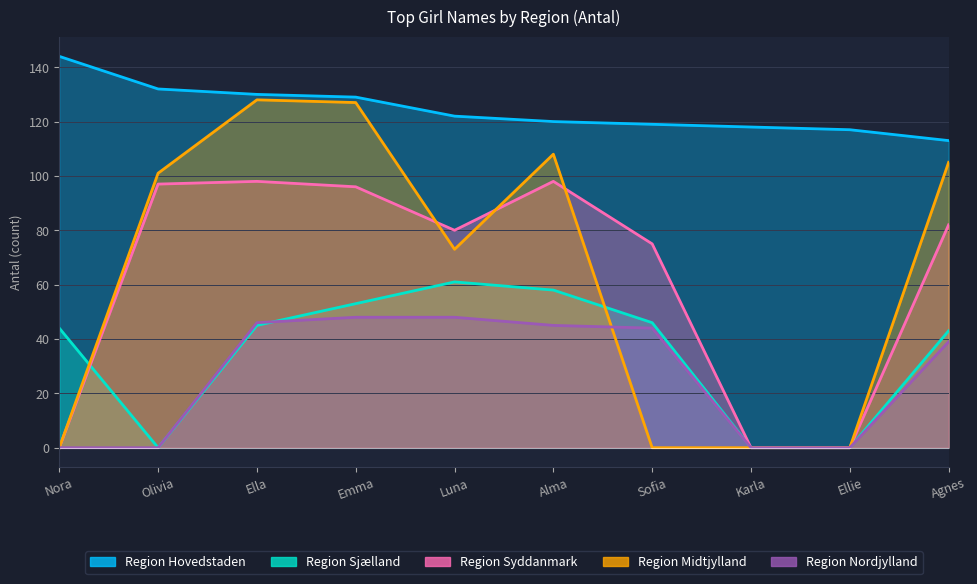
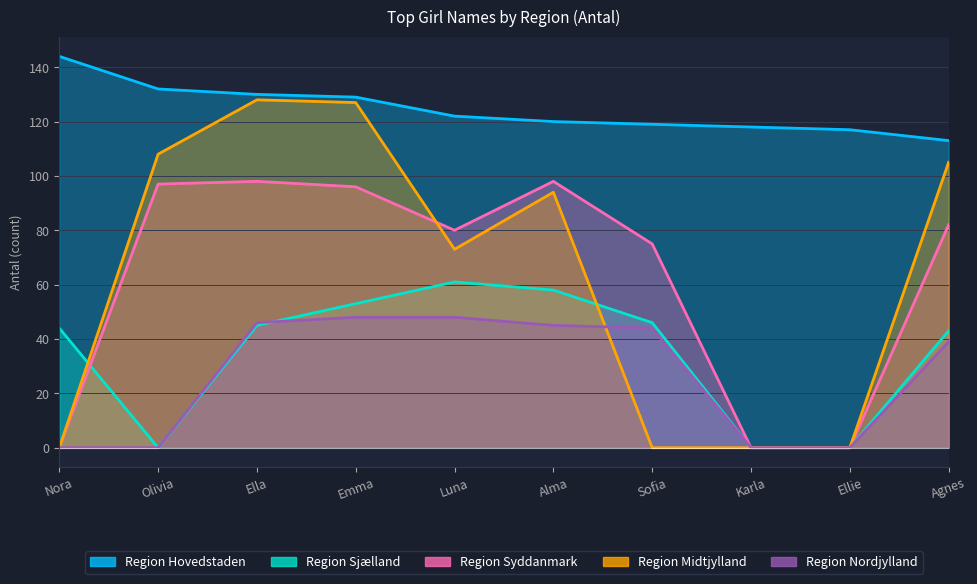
  {
    "Region Midtjylland": {
-     "Olivia": 101,
+     "Olivia": 108,
      "Ella": 128,
      "Emma": 127,
      "Luna": 73,
-     "Alma": 108,
+     "Alma": 94,
      "Sofia": 0,
      "Agnes": 105
    }
  }
